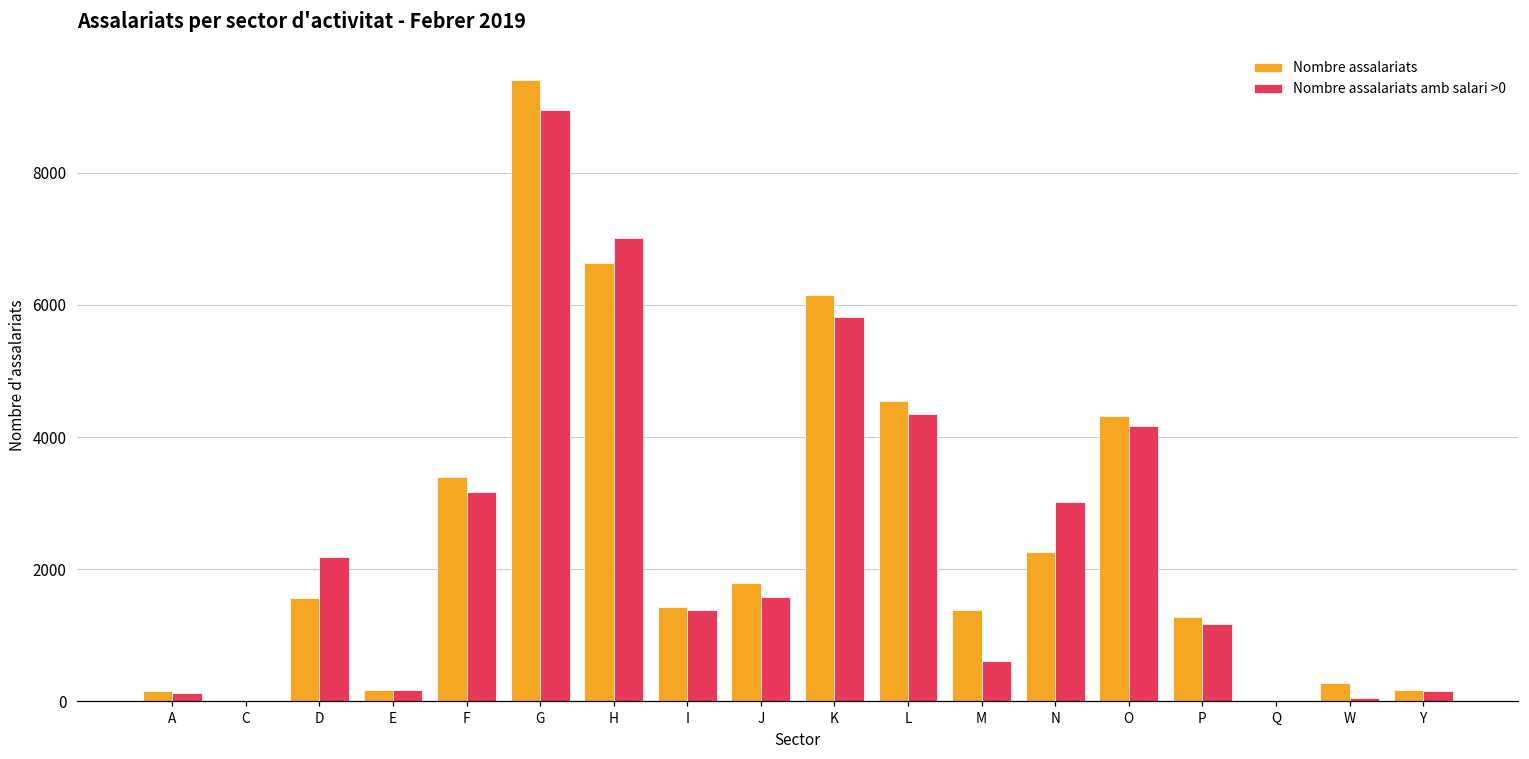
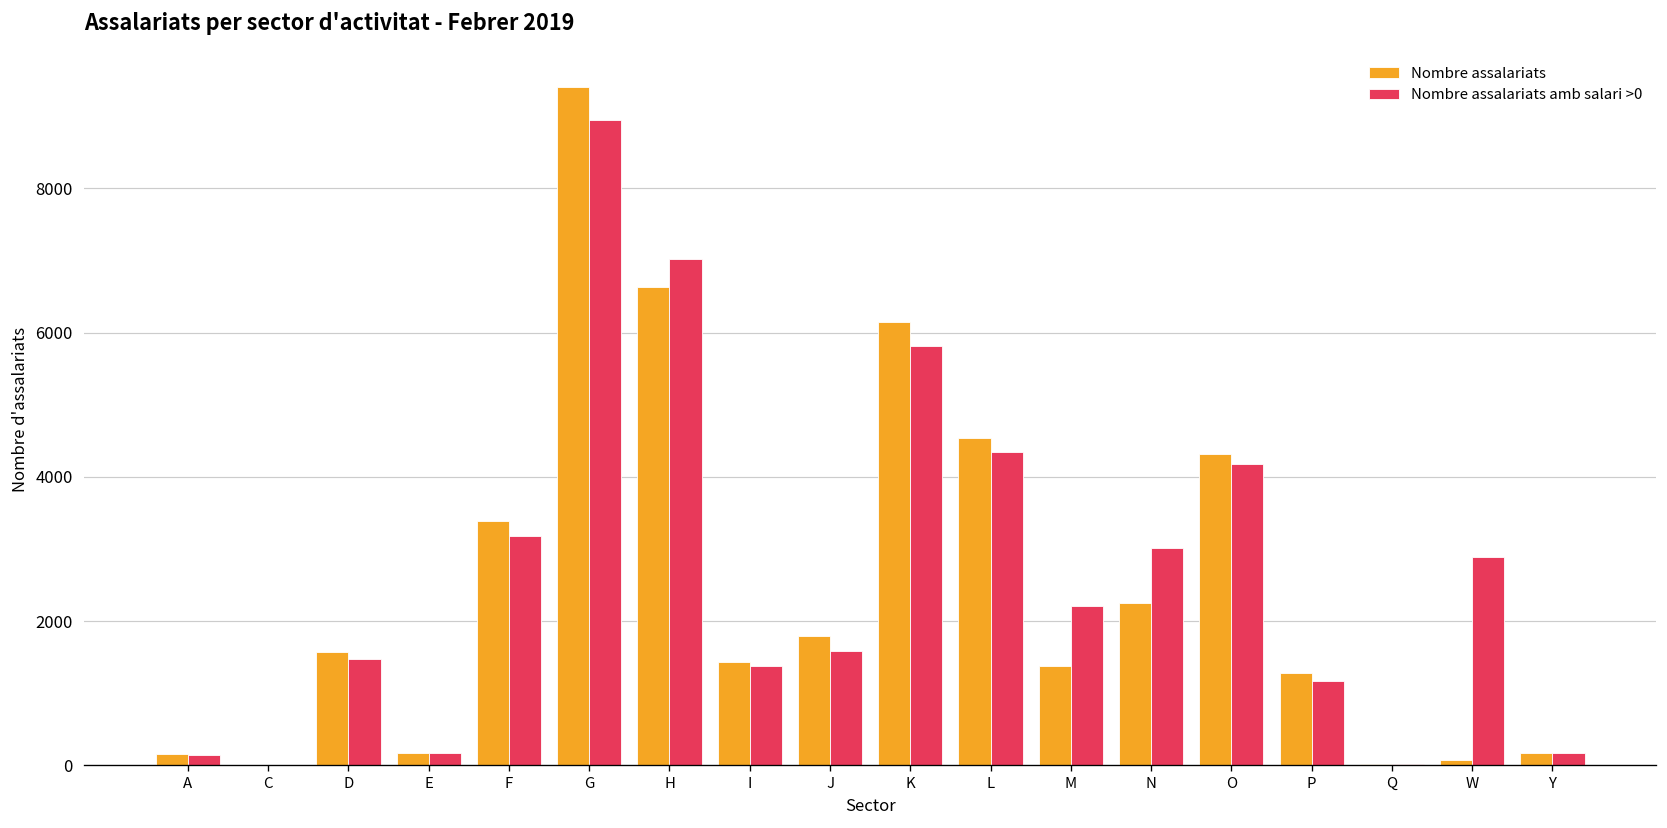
  {
    "Nombre assalariats": {
      "A": 200,
      "D": 1600,
      "E": 200,
      "F": 3400,
      "G": 9400,
      "H": 6600,
      "I": 1400,
      "J": 1800,
      "K": 6100,
      "L": 4500,
      "M": 1400,
      "N": 2300,
      "O": 4300,
      "P": 1300,
-     "W": 300,
+     "W": 100,
      "Y": 200
    },
    "Nombre assalariats amb salari >0": {
      "A": 100,
-     "D": 2200,
+     "D": 1500,
      "E": 200,
      "F": 3200,
      "G": 9000,
      "H": 7000,
      "I": 1400,
      "J": 1600,
      "K": 5800,
      "L": 4300,
-     "M": 600,
+     "M": 2200,
      "N": 3000,
      "O": 4200,
      "P": 1200,
-     "W": 100,
+     "W": 2900,
      "Y": 200
    }
  }
